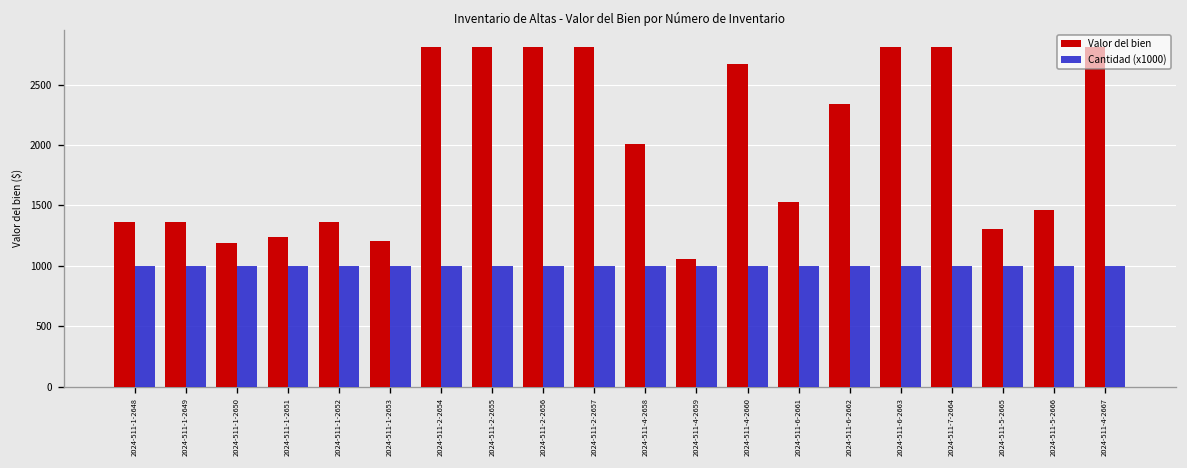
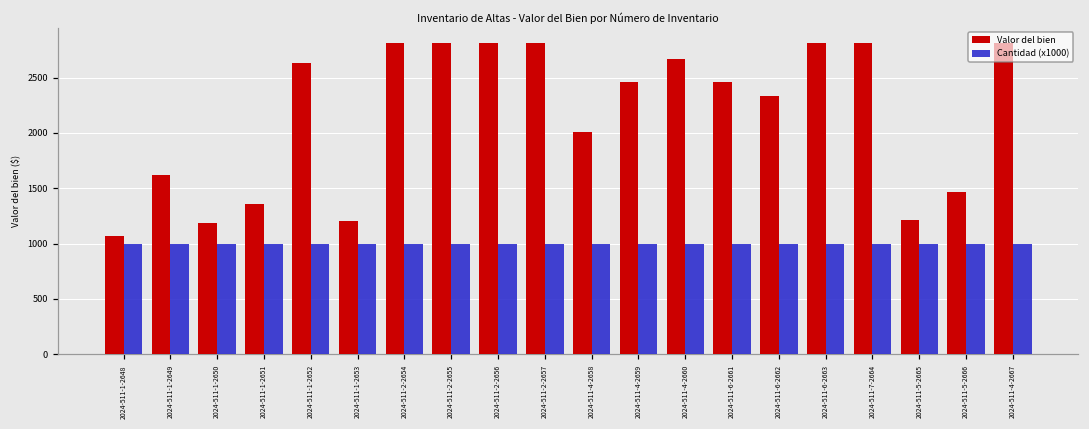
  {
    "Valor del bien": {
-     "2024-511-1-2648": 1360,
-     "2024-511-1-2649": 1360,
+     "2024-511-1-2648": 1070,
+     "2024-511-1-2649": 1620,
      "2024-511-1-2650": 1190,
-     "2024-511-1-2651": 1240,
-     "2024-511-1-2652": 1360,
+     "2024-511-1-2651": 1360,
+     "2024-511-1-2652": 2630,
      "2024-511-1-2653": 1210,
      "2024-511-2-2654": 2810,
      "2024-511-2-2655": 2810,
      "2024-511-2-2656": 2810,
      "2024-511-2-2657": 2810,
      "2024-511-4-2658": 2010,
-     "2024-511-4-2659": 1060,
+     "2024-511-4-2659": 2460,
      "2024-511-4-2660": 2670,
-     "2024-511-6-2661": 1530,
+     "2024-511-6-2661": 2460,
      "2024-511-6-2662": 2340,
      "2024-511-6-2663": 2810,
      "2024-511-7-2664": 2810,
-     "2024-511-5-2665": 1300,
+     "2024-511-5-2665": 1210,
      "2024-511-5-2666": 1470
    },
    "Cantidad (x1000)": {
      "2024-511-1-2648": 1000,
      "2024-511-1-2649": 1000,
      "2024-511-1-2650": 1000,
      "2024-511-1-2651": 1000,
      "2024-511-1-2652": 1000,
      "2024-511-1-2653": 1000,
      "2024-511-2-2654": 1000,
      "2024-511-2-2655": 1000,
      "2024-511-2-2656": 1000,
      "2024-511-2-2657": 1000,
      "2024-511-4-2658": 1000,
      "2024-511-4-2659": 1000,
      "2024-511-4-2660": 1000,
      "2024-511-6-2661": 1000,
      "2024-511-6-2662": 1000,
      "2024-511-6-2663": 1000,
      "2024-511-7-2664": 1000,
      "2024-511-5-2665": 1000,
      "2024-511-5-2666": 1000,
      "2024-511-4-2667": 1000
    }
  }
